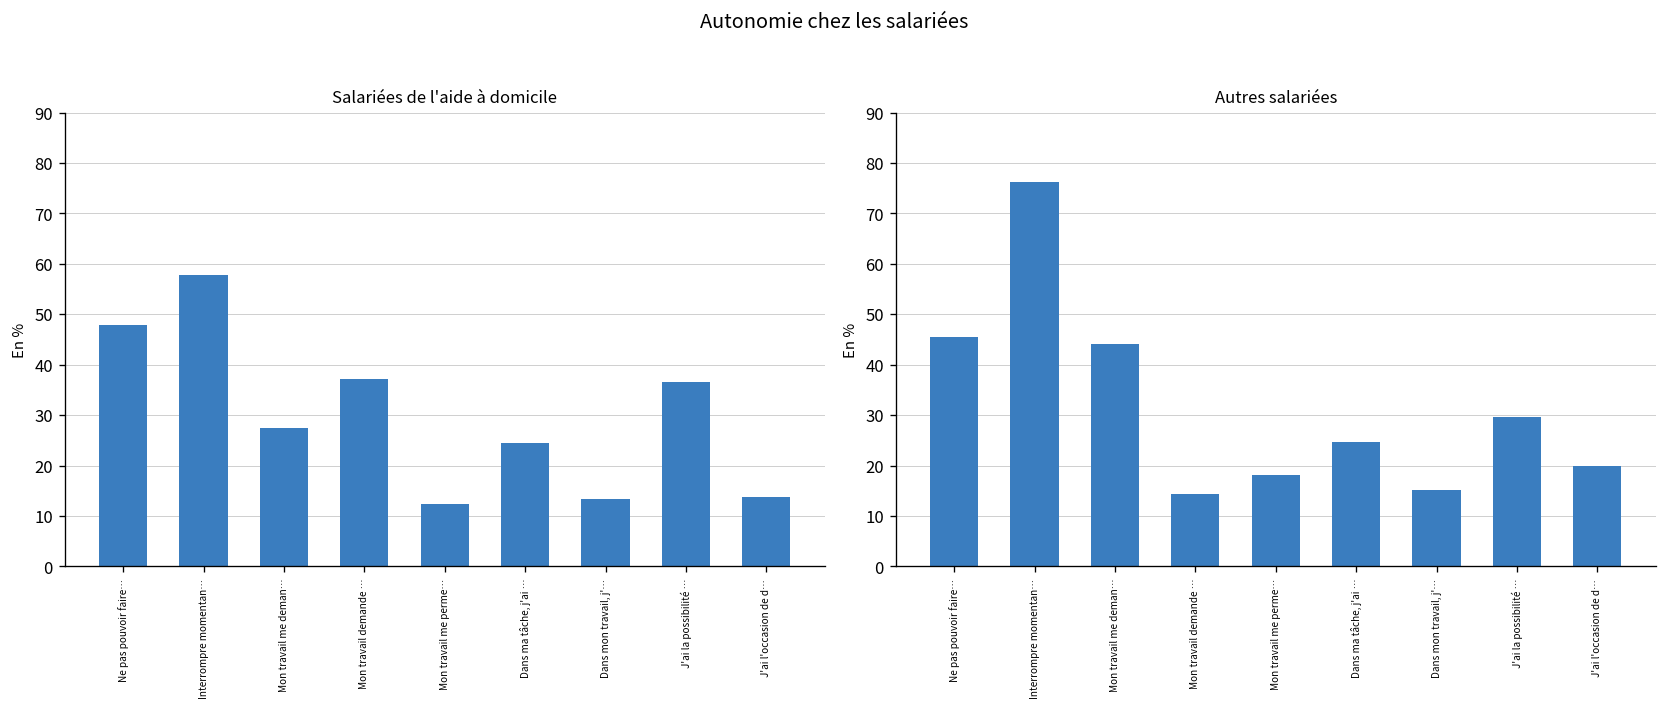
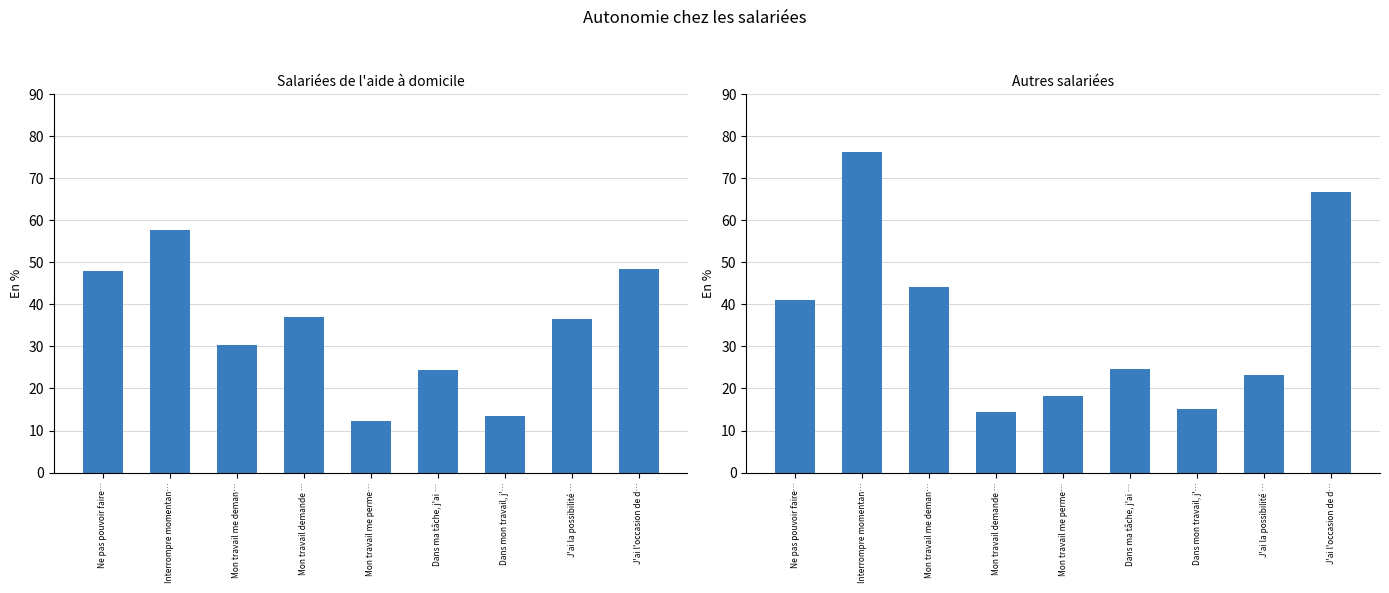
  {
    "Salariées de l'aide à domicile": {
      "Ne pas pouvoir faire…": 48,
      "Interrompre momentan…": 58,
-     "Mon travail me deman…": 27,
+     "Mon travail me deman…": 30,
      "Mon travail demande …": 37,
      "Mon travail me perme…": 12,
      "Dans ma tâche, j'ai …": 24,
      "Dans mon travail, j'…": 13,
      "J'ai la possibilité …": 37,
-     "J'ai l'occasion de d…": 14
+     "J'ai l'occasion de d…": 49
    },
    "Autres salariées": {
-     "Ne pas pouvoir faire…": 45,
+     "Ne pas pouvoir faire…": 41,
      "Interrompre momentan…": 76,
      "Mon travail me deman…": 44,
      "Mon travail demande …": 14,
      "Mon travail me perme…": 18,
      "Dans ma tâche, j'ai …": 25,
      "Dans mon travail, j'…": 15,
-     "J'ai la possibilité …": 30,
-     "J'ai l'occasion de d…": 20
+     "J'ai la possibilité …": 23,
+     "J'ai l'occasion de d…": 67
    }
  }
